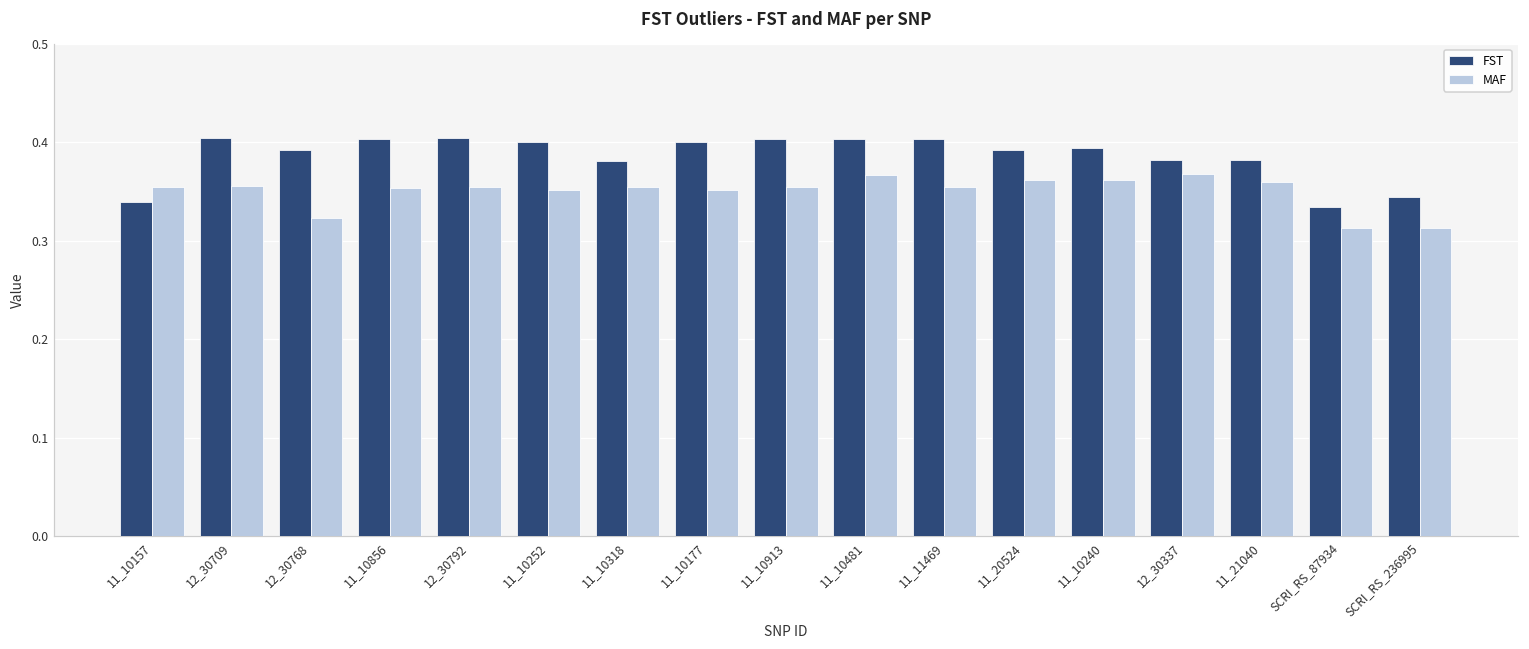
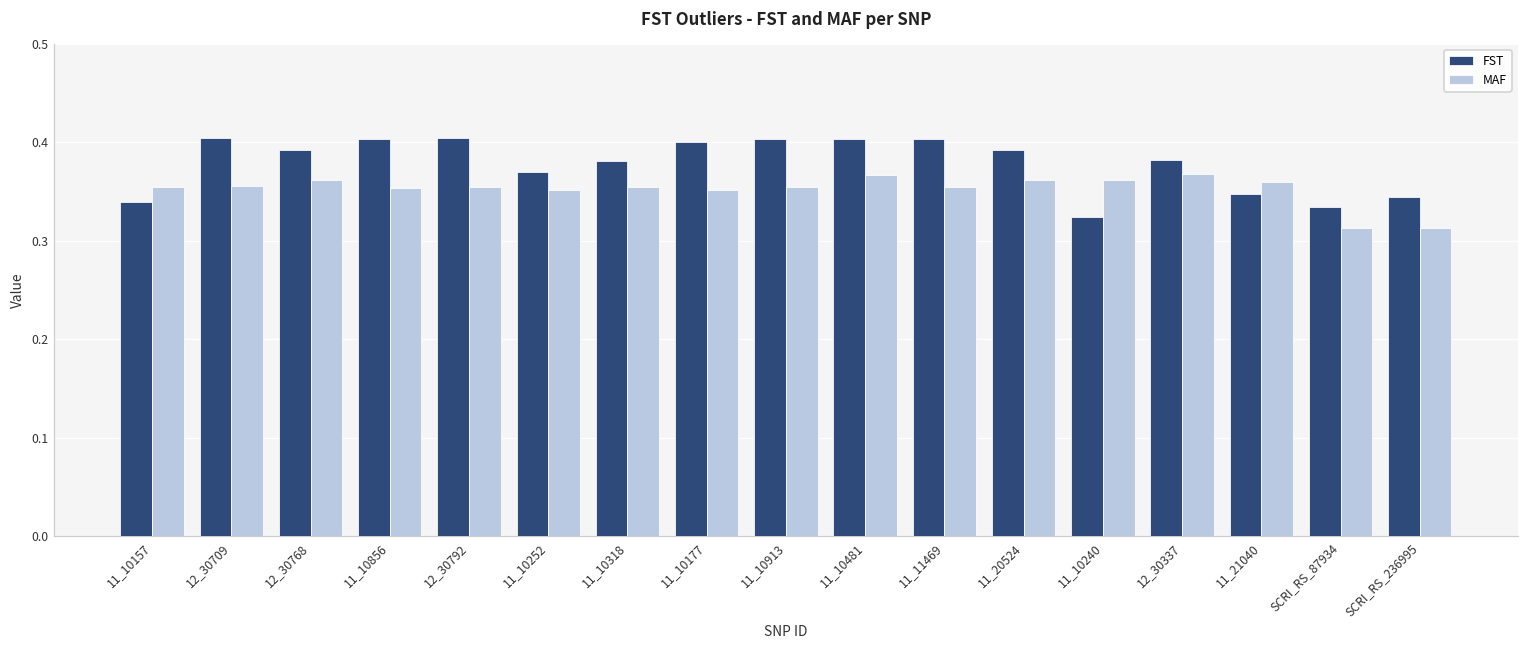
  {
    "FST": {
      "11_10157": 0.34,
      "12_30709": 0.40,
      "12_30768": 0.39,
      "11_10856": 0.40,
      "12_30792": 0.40,
-     "11_10252": 0.40,
+     "11_10252": 0.37,
      "11_10318": 0.38,
      "11_10177": 0.40,
      "11_10913": 0.40,
      "11_10481": 0.40,
      "11_11469": 0.40,
      "11_20524": 0.39,
-     "11_10240": 0.39,
+     "11_10240": 0.32,
      "12_30337": 0.38,
-     "11_21040": 0.38,
+     "11_21040": 0.35,
      "SCRI_RS_87934": 0.33,
      "SCRI_RS_236995": 0.34
    },
    "MAF": {
      "11_10157": 0.35,
      "12_30709": 0.36,
-     "12_30768": 0.32,
+     "12_30768": 0.36,
      "11_10856": 0.35,
      "12_30792": 0.35,
      "11_10252": 0.35,
      "11_10318": 0.35,
      "11_10177": 0.35,
      "11_10913": 0.35,
      "11_10481": 0.37,
      "11_11469": 0.35,
      "11_20524": 0.36,
      "11_10240": 0.36,
      "12_30337": 0.37,
      "11_21040": 0.36,
      "SCRI_RS_87934": 0.31,
      "SCRI_RS_236995": 0.31
    }
  }
